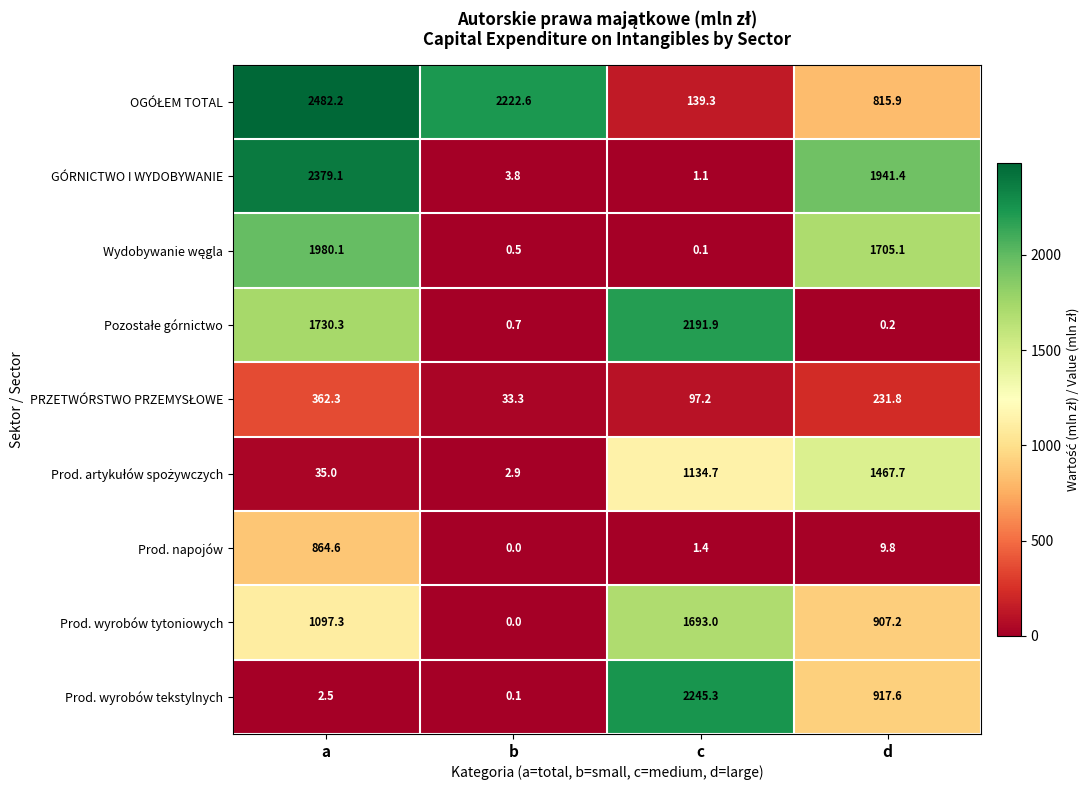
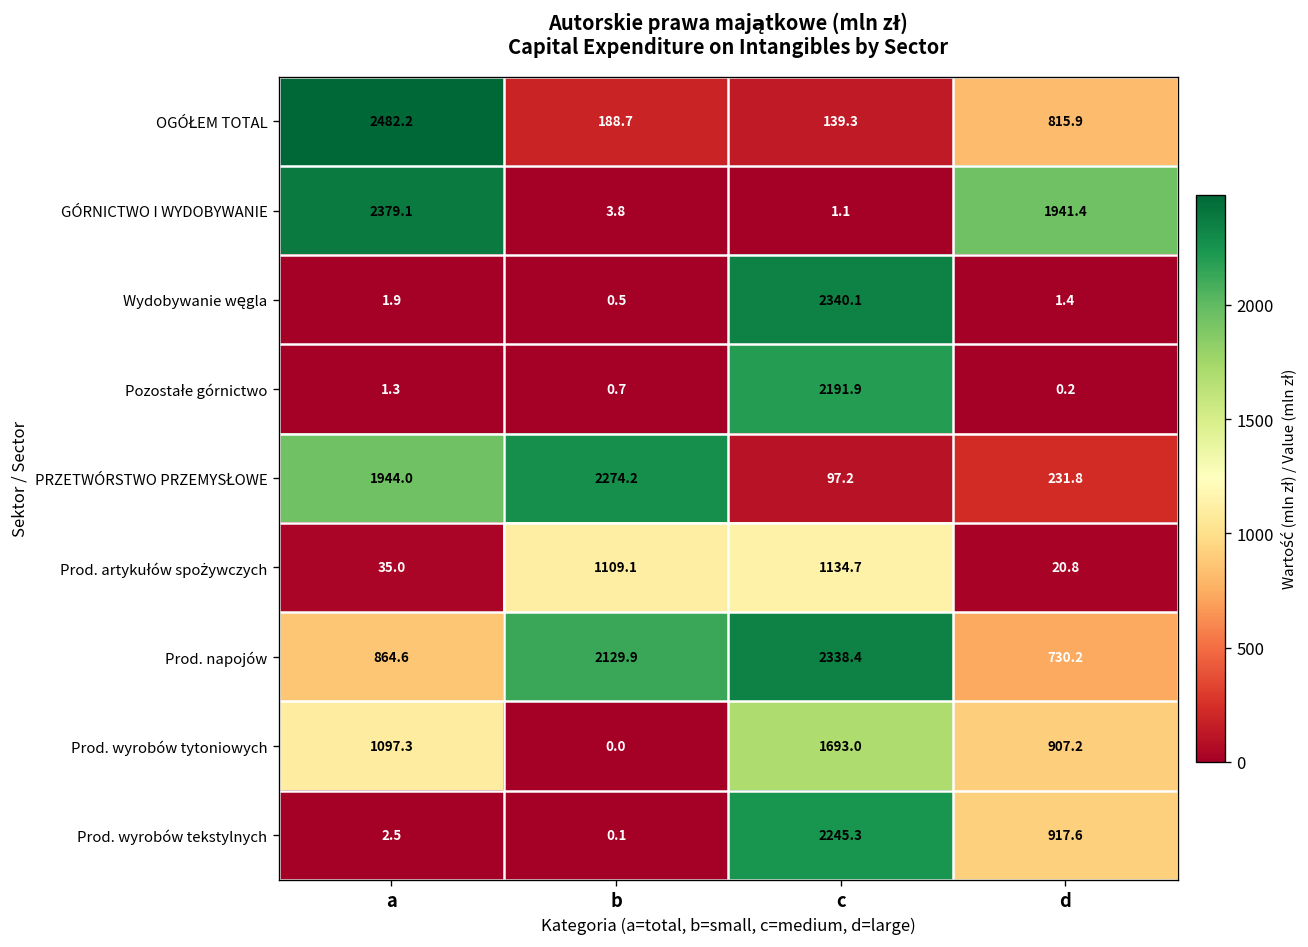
  {
    "OGÓŁEM TOTAL": {
      "a": 2482.2,
-     "b": 2222.6,
+     "b": 188.7,
      "c": 139.3,
      "d": 815.9
    },
    "GÓRNICTWO I WYDOBYWANIE": {
      "a": 2379.1,
      "b": 3.8,
      "c": 1.1,
      "d": 1941.4
    },
    "Wydobywanie węgla": {
-     "a": 1980.1,
+     "a": 1.9,
      "b": 0.5,
-     "c": 0.1,
-     "d": 1705.1
+     "c": 2340.1,
+     "d": 1.4
    },
    "Pozostałe górnictwo": {
-     "a": 1730.3,
+     "a": 1.3,
      "b": 0.7,
      "c": 2191.9,
      "d": 0.2
    },
    "PRZETWÓRSTWO PRZEMYSŁOWE": {
-     "a": 362.3,
-     "b": 33.3,
+     "a": 1944.0,
+     "b": 2274.2,
      "c": 97.2,
      "d": 231.8
    },
    "Prod. artykułów spożywczych": {
      "a": 35.0,
-     "b": 2.9,
+     "b": 1109.1,
      "c": 1134.7,
-     "d": 1467.7
+     "d": 20.8
    },
    "Prod. napojów": {
      "a": 864.6,
-     "b": 0.0,
-     "c": 1.4,
-     "d": 9.8
+     "b": 2129.9,
+     "c": 2338.4,
+     "d": 730.2
    },
    "Prod. wyrobów tytoniowych": {
      "a": 1097.3,
      "b": 0.0,
      "c": 1693.0,
      "d": 907.2
    },
    "Prod. wyrobów tekstylnych": {
      "a": 2.5,
      "b": 0.1,
      "c": 2245.3,
      "d": 917.6
    }
  }
